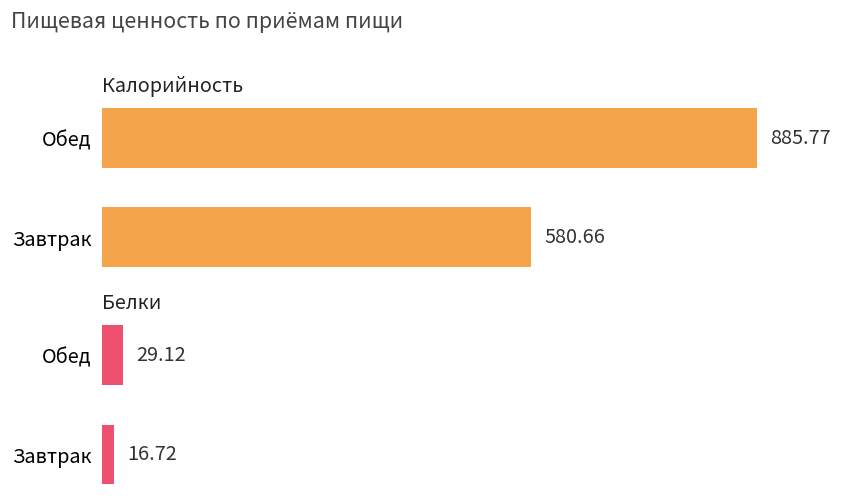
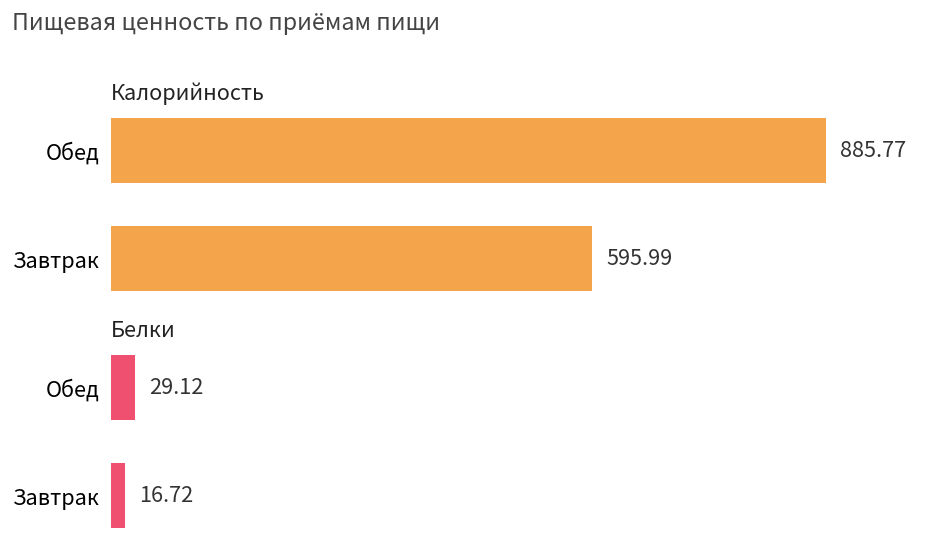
  {
    "Калорийность": {
      "Обед": 885.77,
-     "Завтрак": 580.66
+     "Завтрак": 595.99
    },
    "Белки": {
      "Обед": 29.12,
      "Завтрак": 16.72
    }
  }
